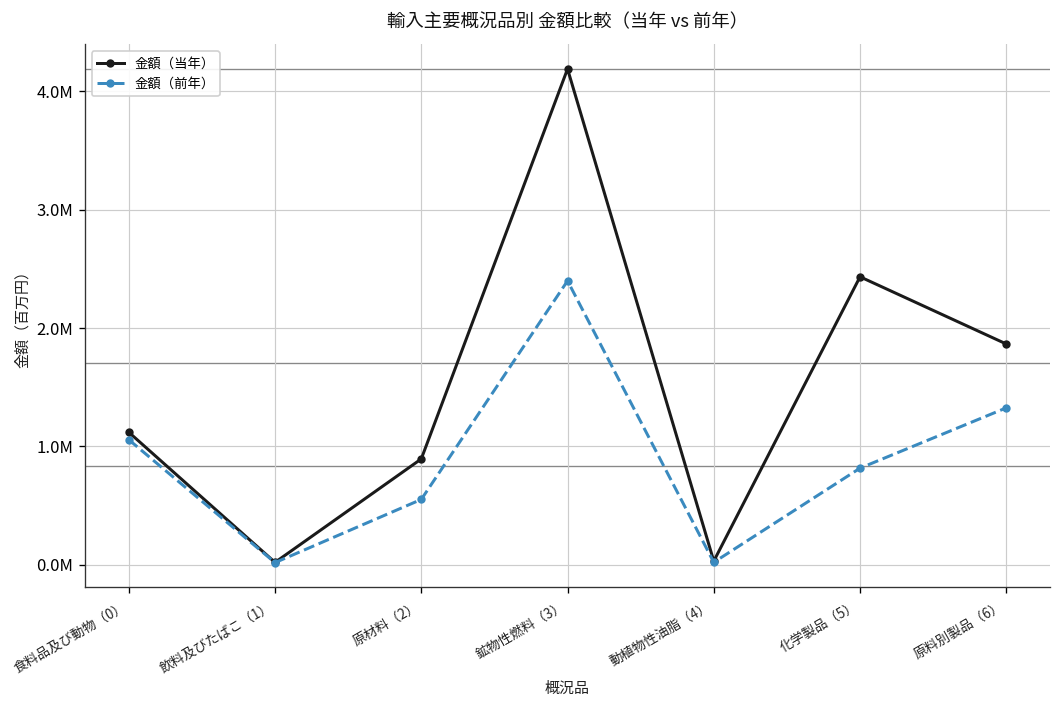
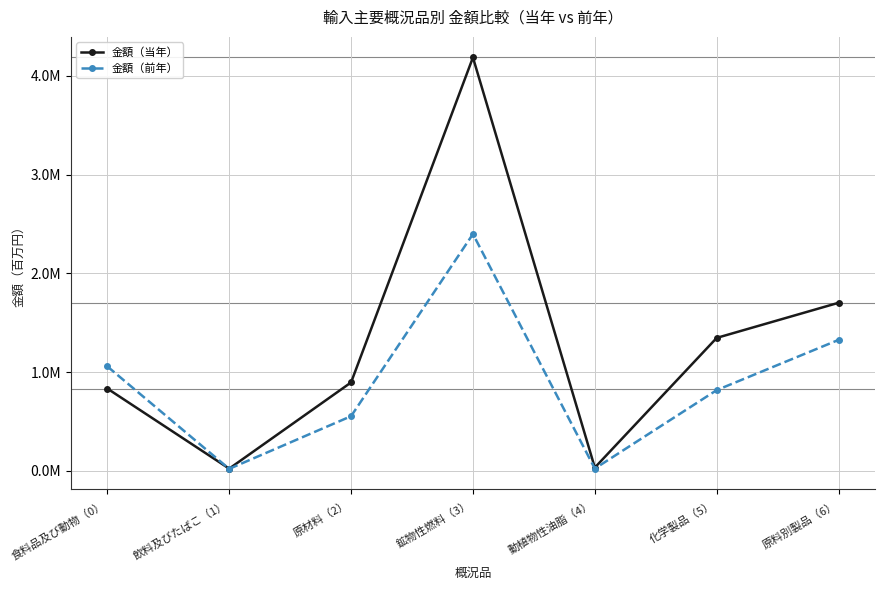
  {
    "金額（当年）": {
-     "食料品及び動物（0）": 1100000,
+     "食料品及び動物（0）": 800000,
      "原材料（2）": 900000,
      "鉱物性燃料（3）": 4200000,
-     "化学製品（5）": 2400000,
-     "原料別製品（6）": 1900000
+     "化学製品（5）": 1300000,
+     "原料別製品（6）": 1700000
    },
    "金額（前年）": {
      "食料品及び動物（0）": 1100000,
      "原材料（2）": 600000,
      "鉱物性燃料（3）": 2400000,
      "化学製品（5）": 800000,
      "原料別製品（6）": 1300000
    }
  }
